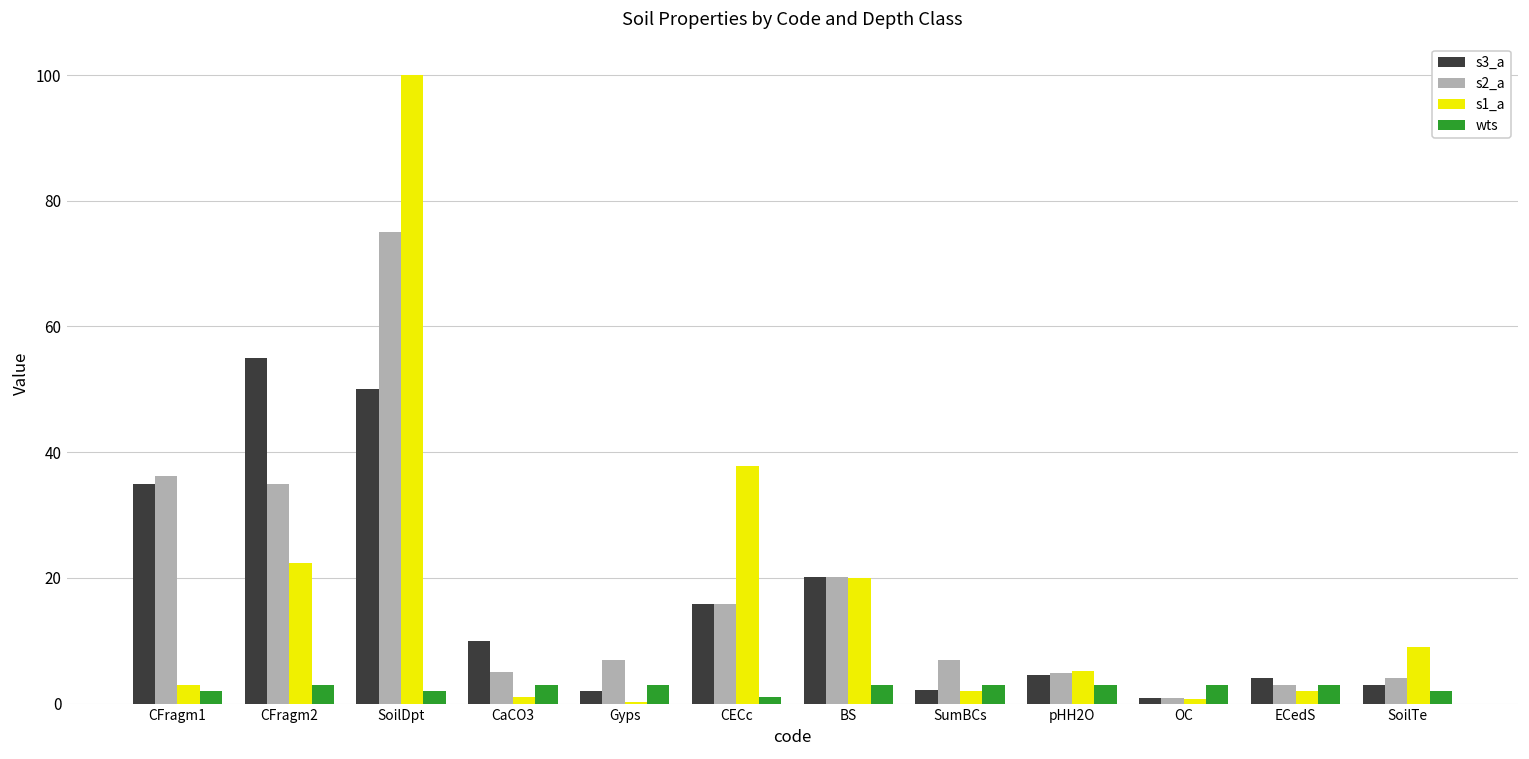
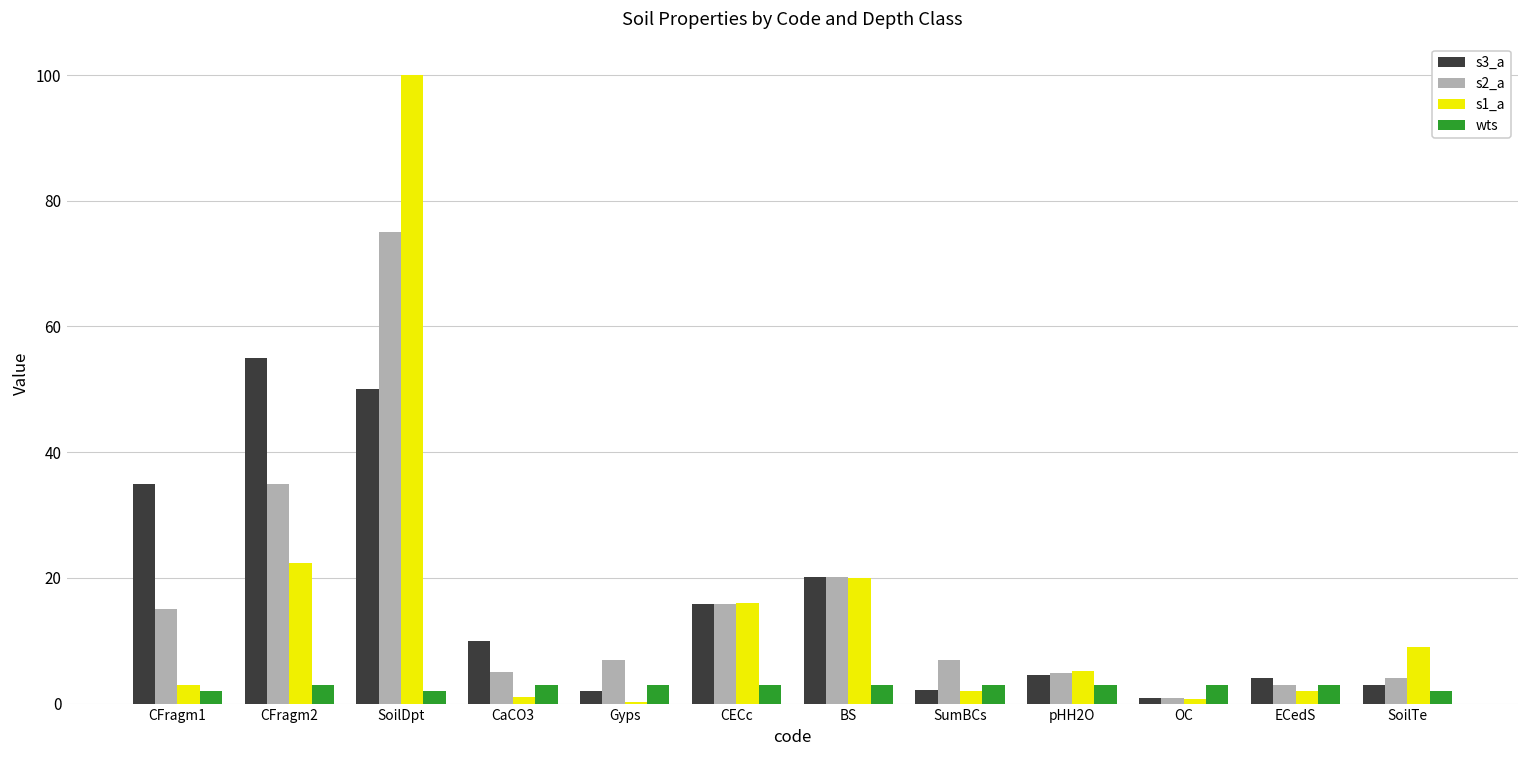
  {
    "s3_a": {
      "CFragm1": 35,
      "CFragm2": 55,
      "SoilDpt": 50,
      "CaCO3": 10,
      "Gyps": 2,
      "CECc": 16,
      "BS": 20,
      "SumBCs": 2,
      "pHH2O": 5,
      "OC": 1,
      "ECedS": 4,
      "SoilTe": 3
    },
    "s2_a": {
-     "CFragm1": 36,
+     "CFragm1": 15,
      "CFragm2": 35,
      "SoilDpt": 75,
      "CaCO3": 5,
      "Gyps": 7,
      "CECc": 16,
      "BS": 20,
      "SumBCs": 7,
      "pHH2O": 5,
      "OC": 1,
      "ECedS": 3,
      "SoilTe": 4
    },
    "s1_a": {
      "CFragm1": 3,
      "CFragm2": 22,
      "SoilDpt": 100,
      "CaCO3": 1,
-     "CECc": 38,
+     "CECc": 16,
      "BS": 20,
      "SumBCs": 2,
      "pHH2O": 5,
      "OC": 1,
      "ECedS": 2,
      "SoilTe": 9
    },
    "wts": {
      "CFragm1": 2,
      "CFragm2": 3,
      "SoilDpt": 2,
      "CaCO3": 3,
      "Gyps": 3,
-     "CECc": 1,
+     "CECc": 3,
      "BS": 3,
      "SumBCs": 3,
      "pHH2O": 3,
      "OC": 3,
      "ECedS": 3,
      "SoilTe": 2
    }
  }
